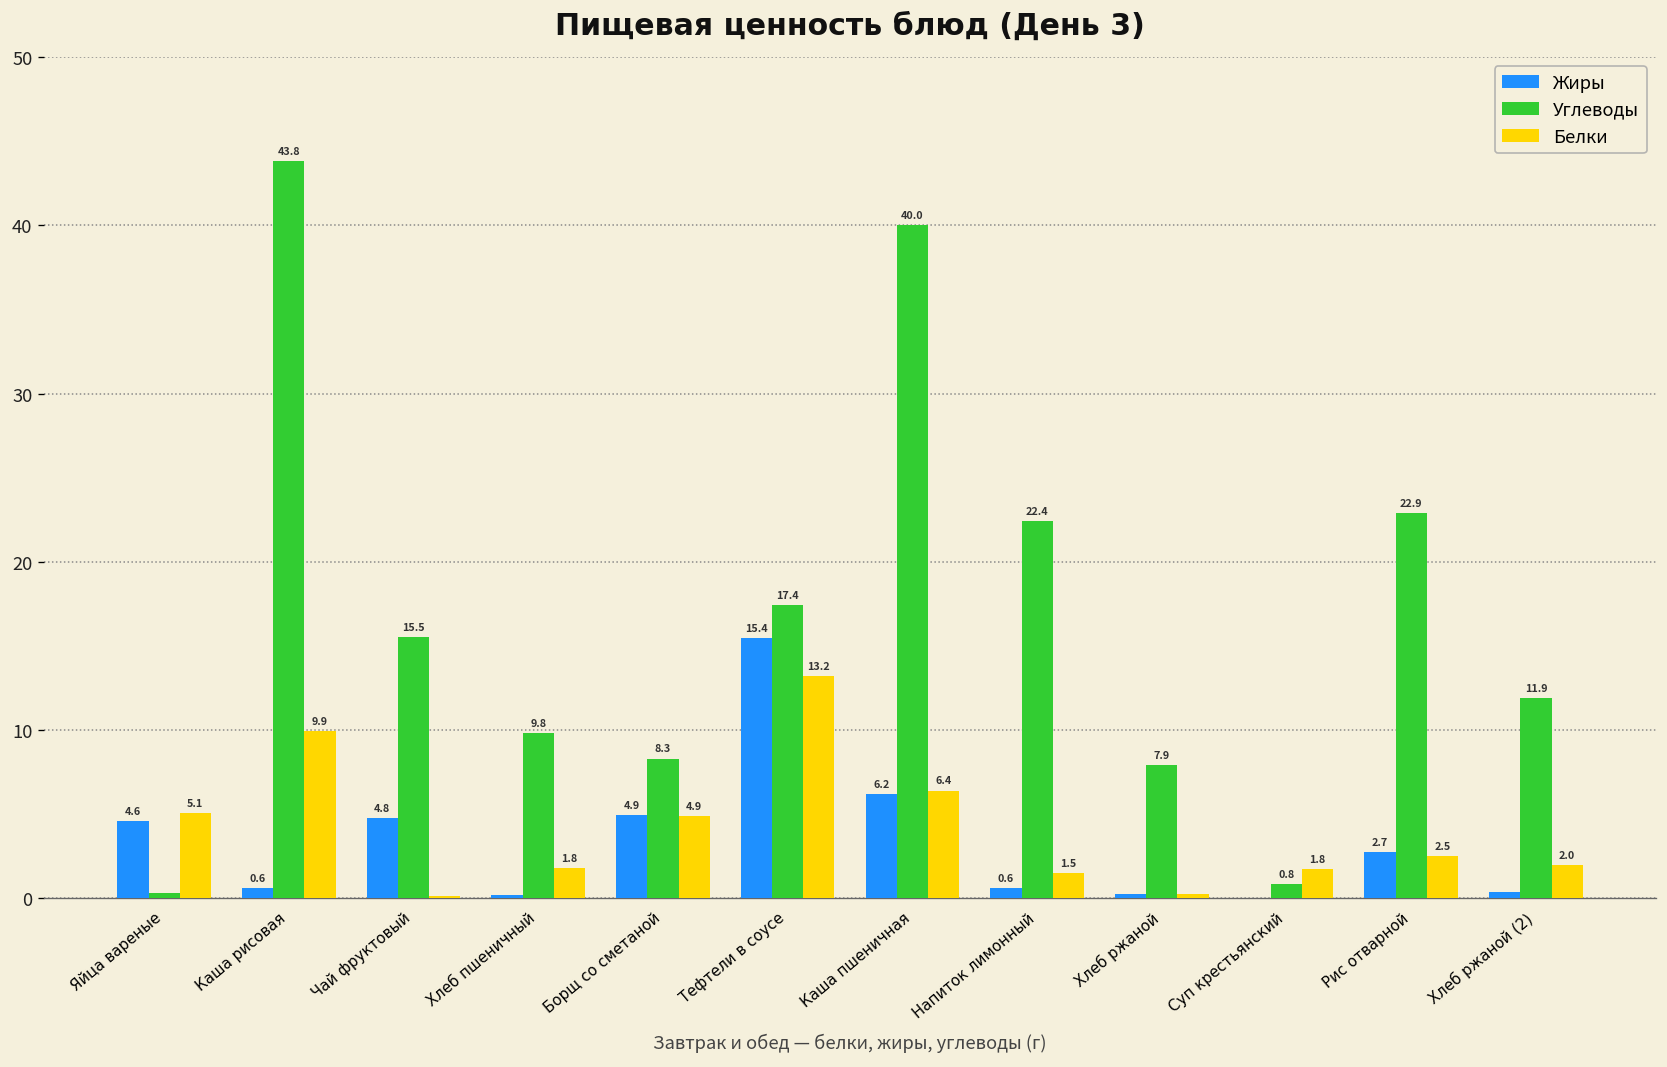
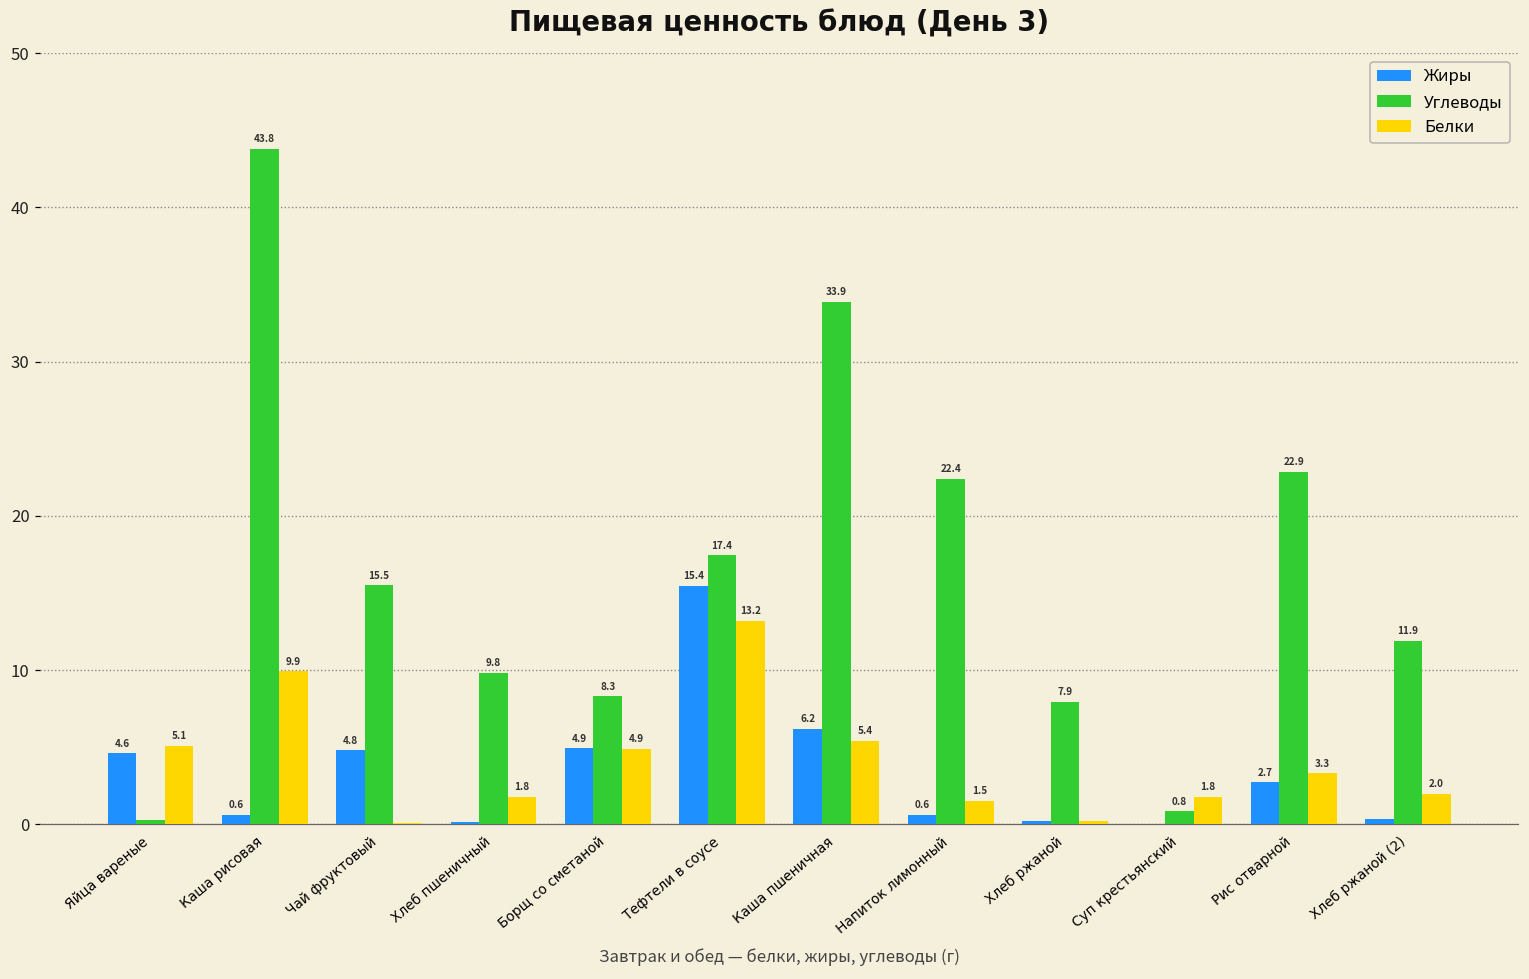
  {
    "Жиры": {
      "Яйца вареные": 4.6,
      "Каша рисовая": 0.6,
      "Чай фруктовый": 4.8,
      "Борщ со сметаной": 4.9,
      "Тефтели в соусе": 15.4,
      "Каша пшеничная": 6.2,
      "Напиток лимонный": 0.6,
      "Рис отварной": 2.7
    },
    "Углеводы": {
      "Каша рисовая": 43.8,
      "Чай фруктовый": 15.5,
      "Хлеб пшеничный": 9.8,
      "Борщ со сметаной": 8.3,
      "Тефтели в соусе": 17.4,
-     "Каша пшеничная": 40.0,
+     "Каша пшеничная": 33.9,
      "Напиток лимонный": 22.4,
      "Хлеб ржаной": 7.9,
      "Суп крестьянский": 0.8,
      "Рис отварной": 22.9,
      "Хлеб ржаной (2)": 11.9
    },
    "Белки": {
      "Яйца вареные": 5.1,
      "Каша рисовая": 9.9,
      "Хлеб пшеничный": 1.8,
      "Борщ со сметаной": 4.9,
      "Тефтели в соусе": 13.2,
-     "Каша пшеничная": 6.4,
+     "Каша пшеничная": 5.4,
      "Напиток лимонный": 1.5,
      "Суп крестьянский": 1.8,
-     "Рис отварной": 2.5,
+     "Рис отварной": 3.3,
      "Хлеб ржаной (2)": 2.0
    }
  }
